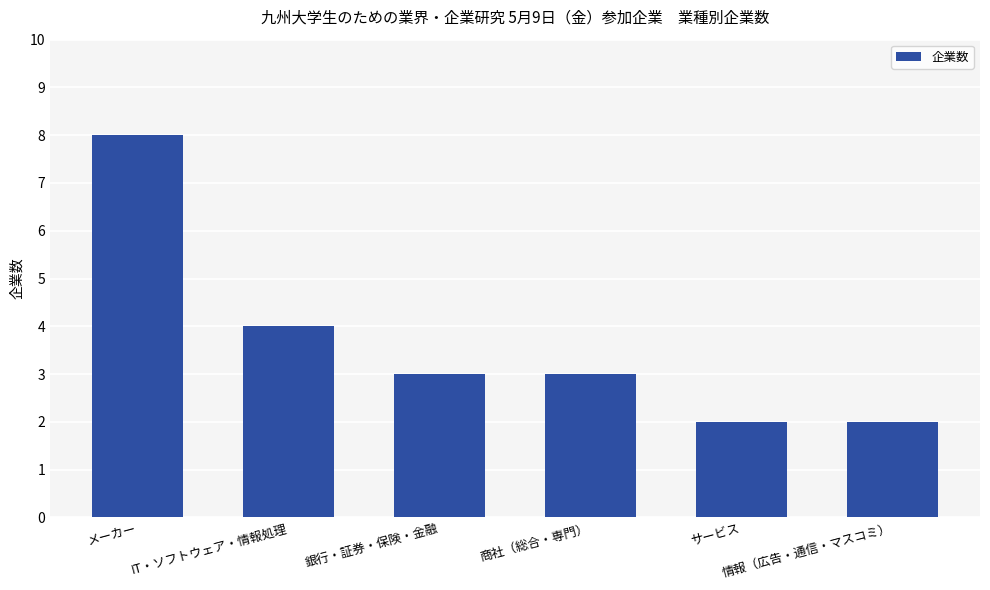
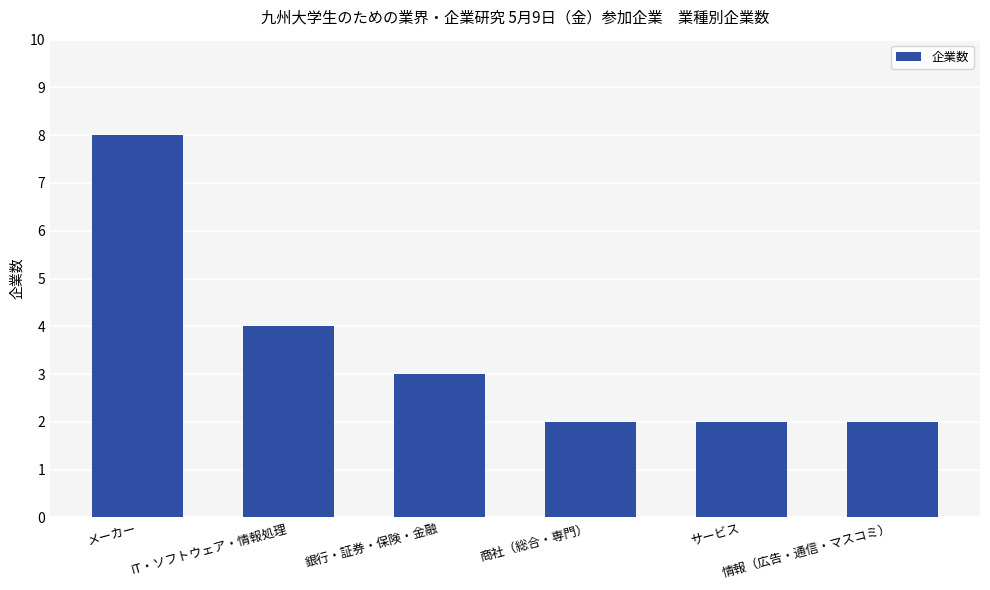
  {
    "メーカー": 8,
    "IT・ソフトウェア・情報処理": 4,
    "銀行・証券・保険・金融": 3,
-   "商社（総合・専門）": 3,
+   "商社（総合・専門）": 2,
    "サービス": 2,
    "情報（広告・通信・マスコミ）": 2
  }
